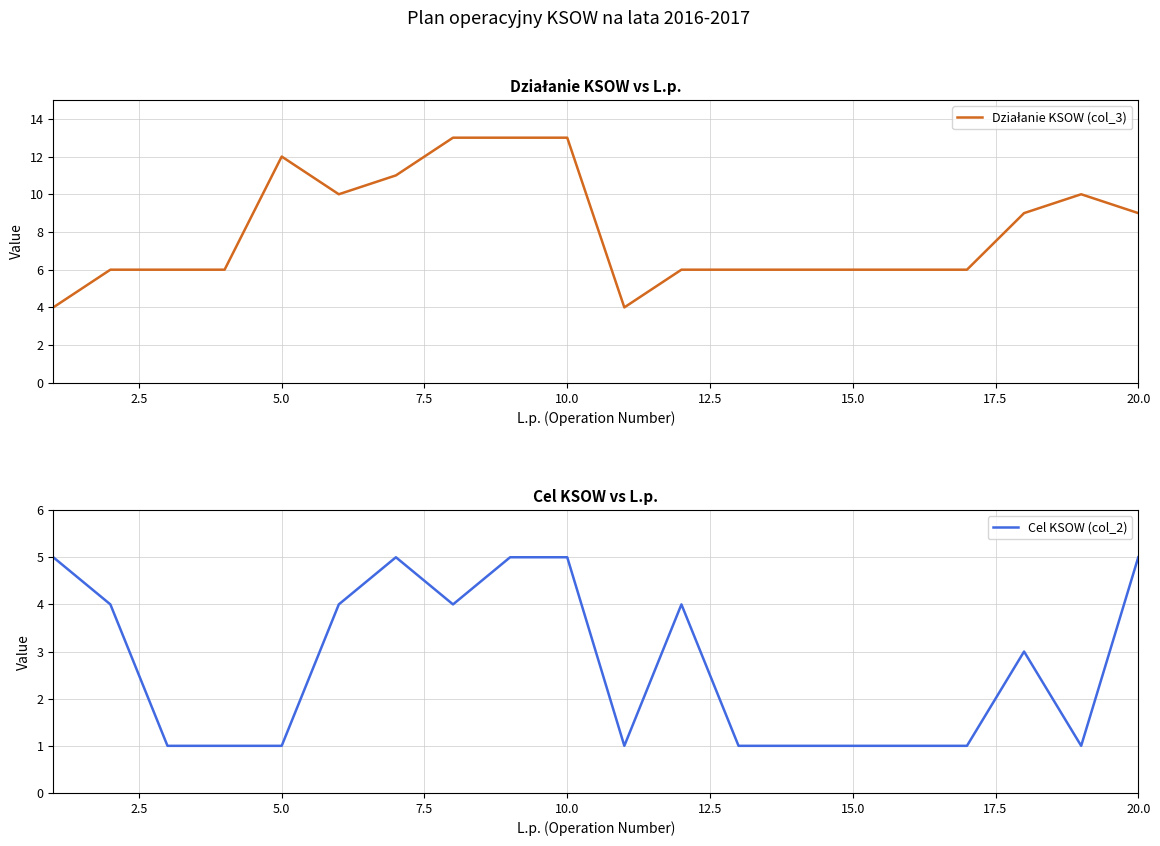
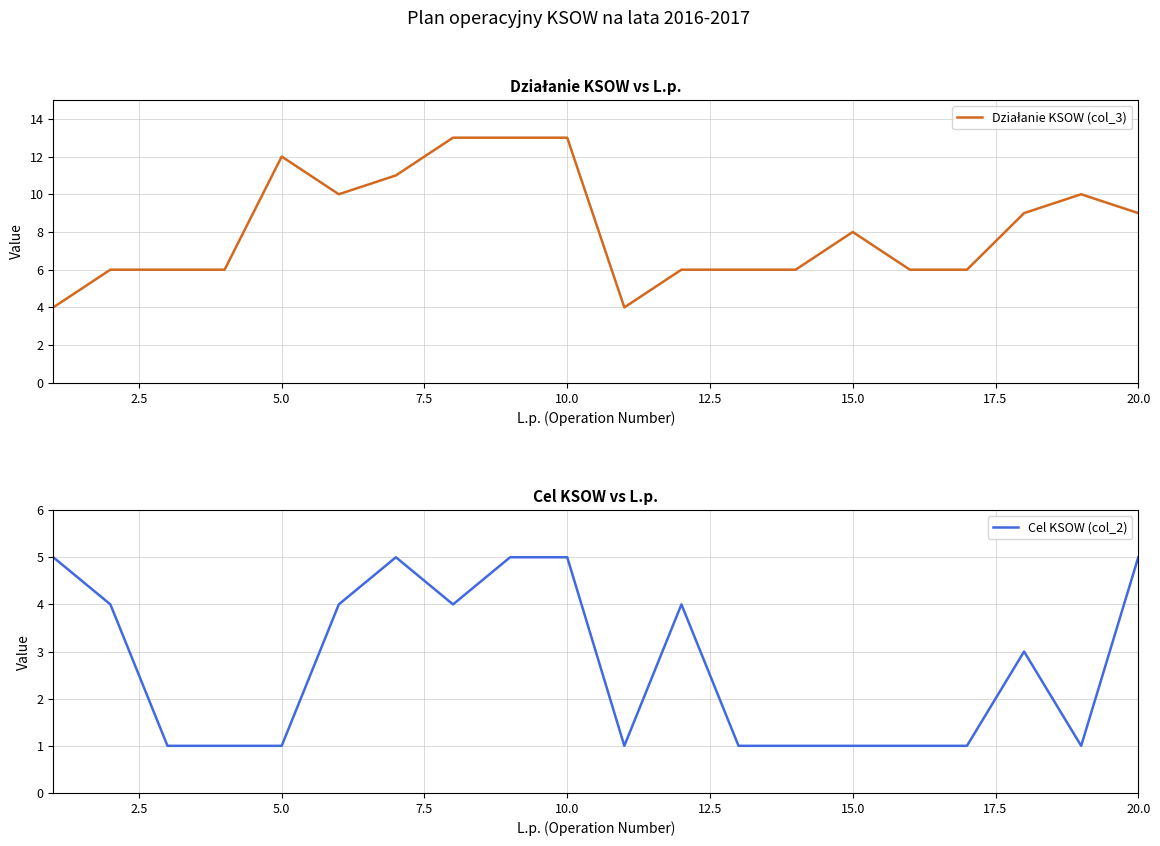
  {
    "Działanie KSOW vs L.p.": {
      "5.0": 12,
      "10.0": 13,
-     "15.0": 6,
+     "15.0": 8,
      "20.0": 9
    },
    "Cel KSOW vs L.p.": {
      "5.0": 1.0,
      "10.0": 5.0,
      "15.0": 1.0,
      "20.0": 5.0
    }
  }
